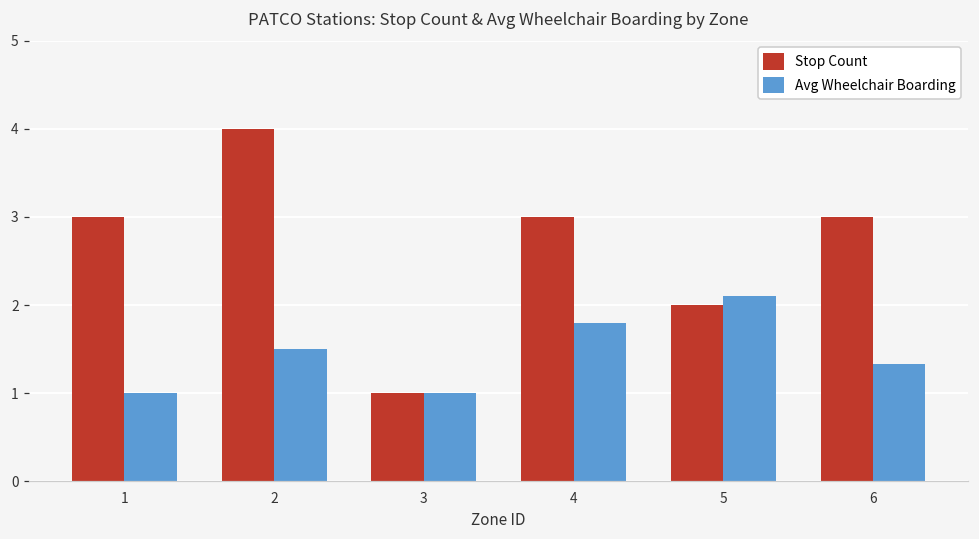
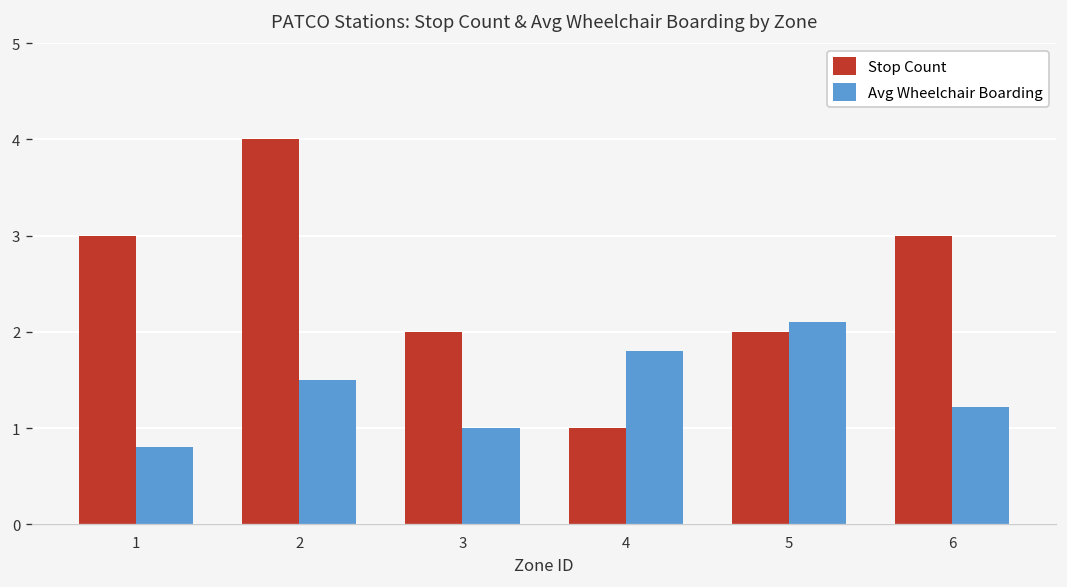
  {
    "Stop Count": {
      "1": 3,
      "2": 4,
-     "3": 1,
-     "4": 3,
+     "3": 2,
+     "4": 1,
      "5": 2,
      "6": 3
    },
    "Avg Wheelchair Boarding": {
-     "1": 1.0,
+     "1": 0.8,
      "2": 1.5,
      "3": 1.0,
      "4": 1.8,
      "5": 2.1,
-     "6": 1.3
+     "6": 1.2
    }
  }
